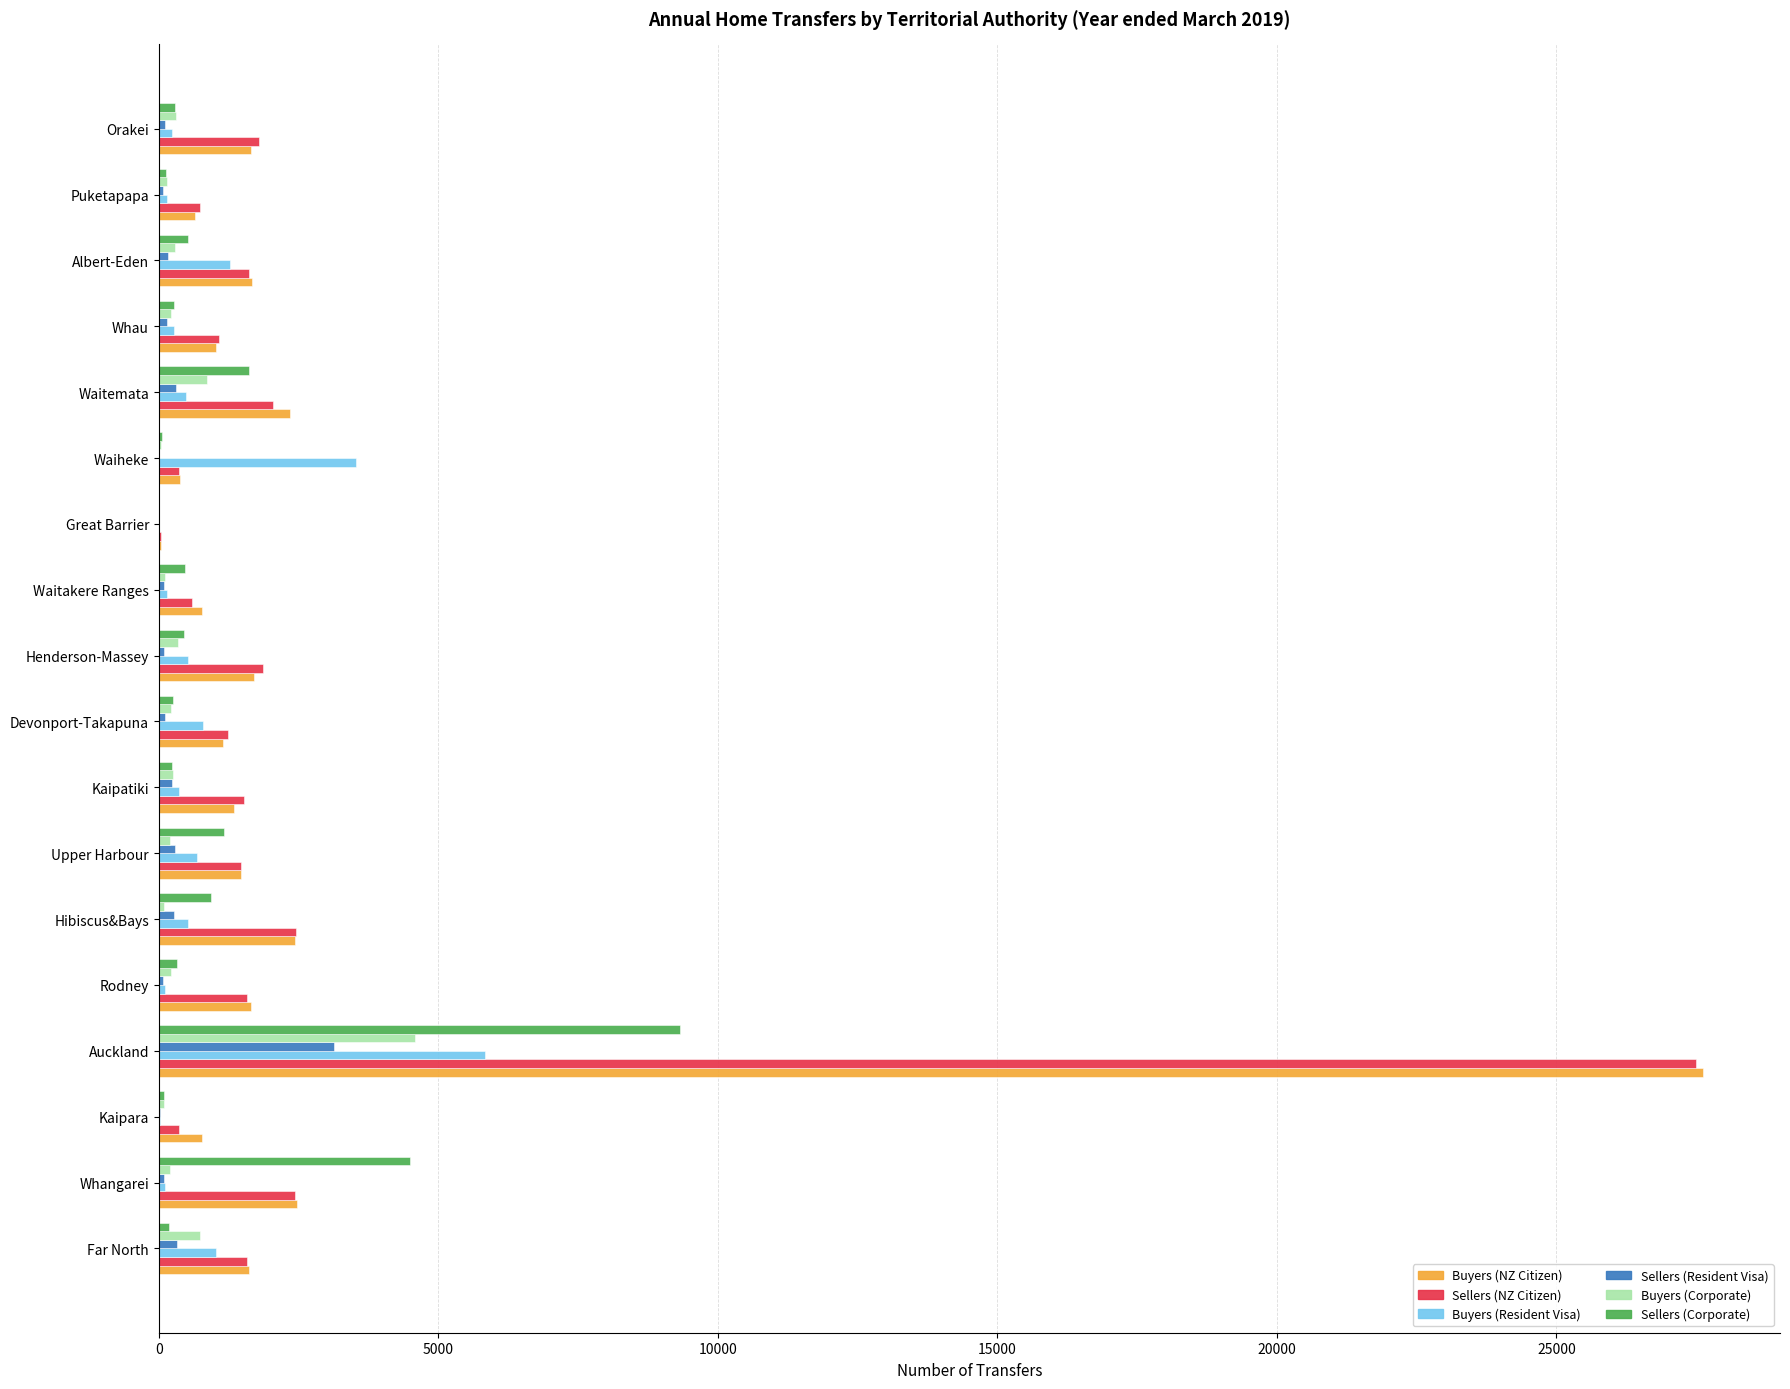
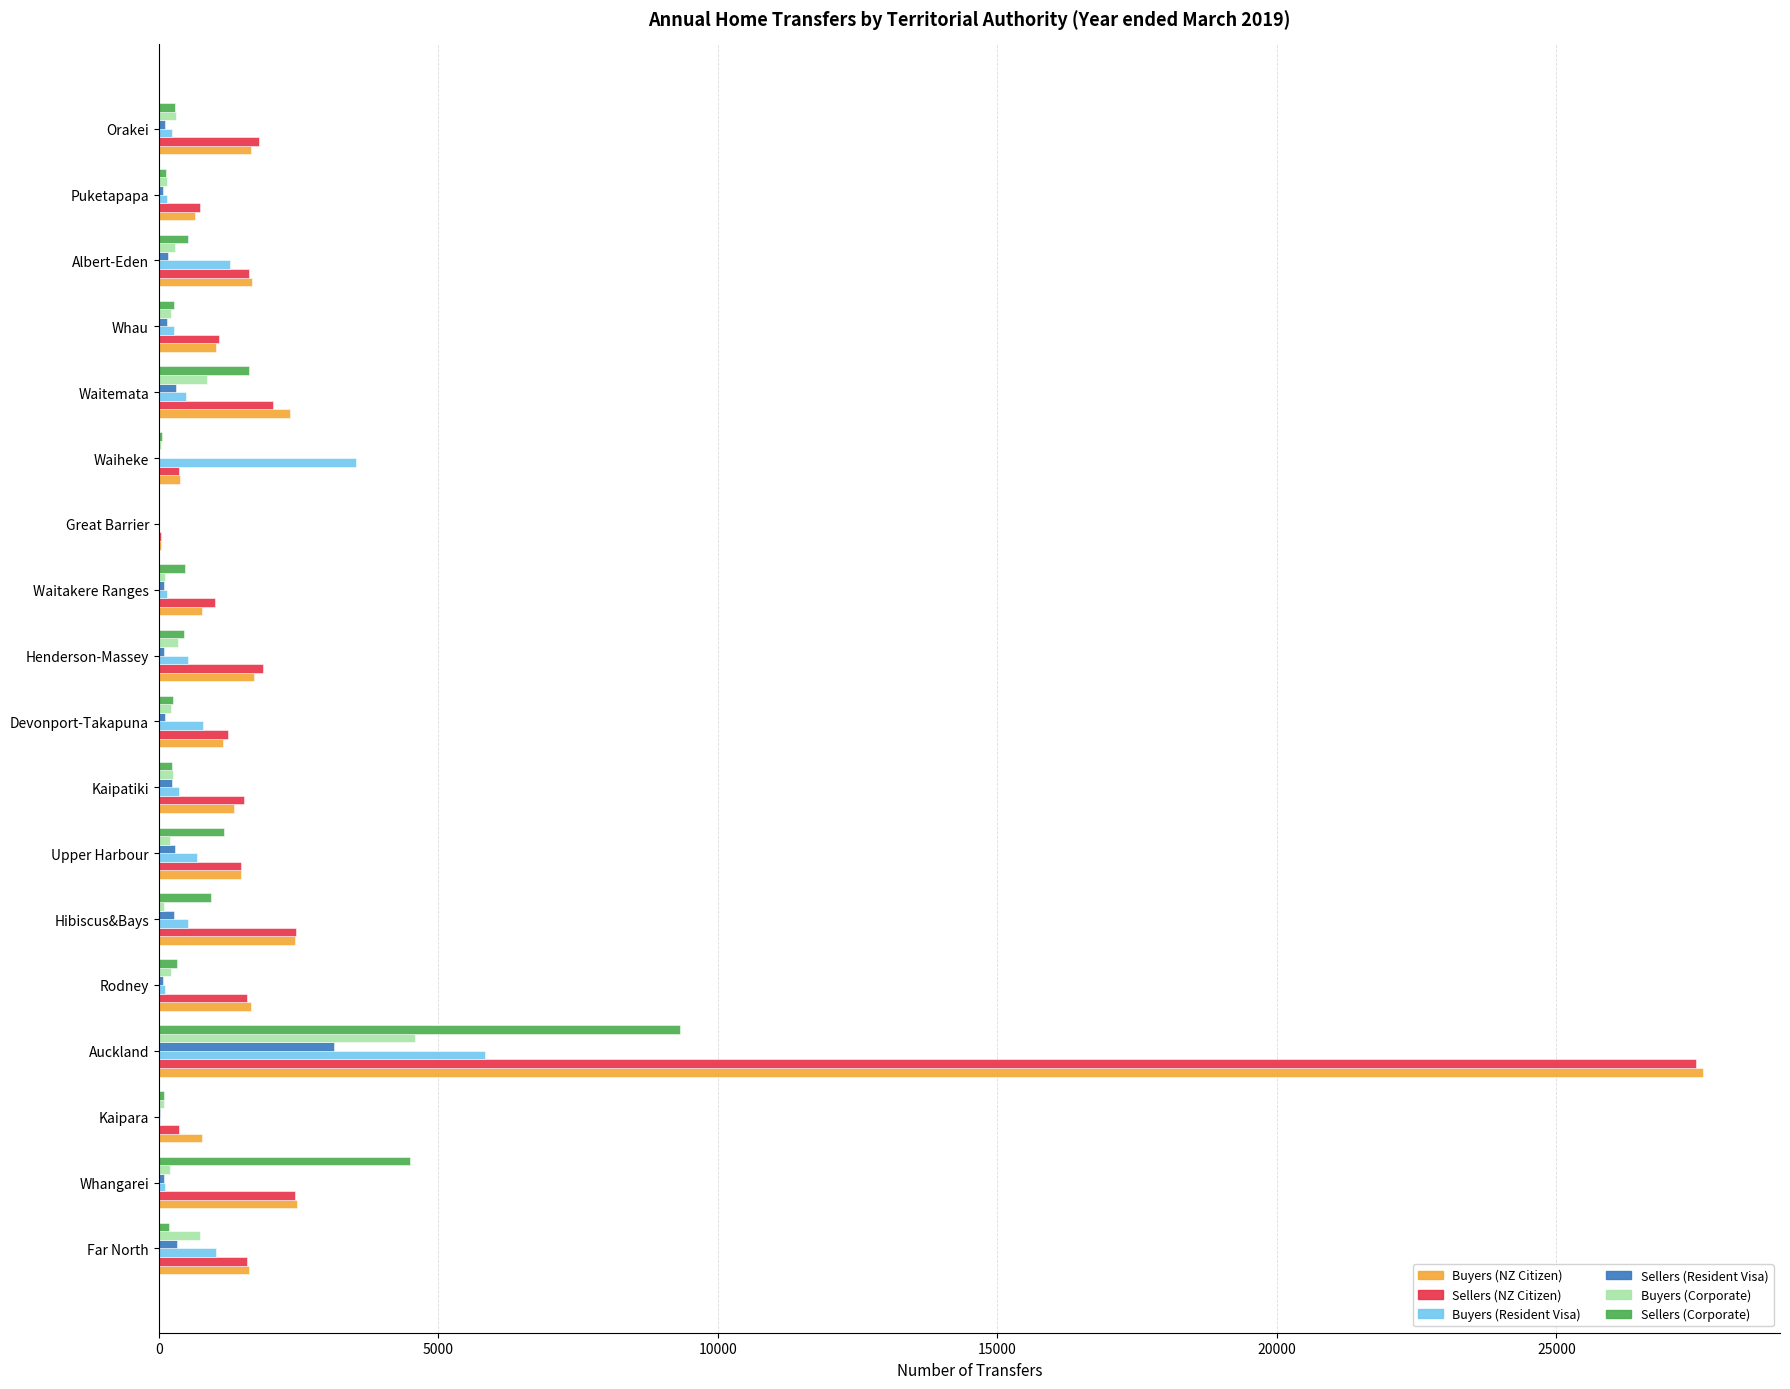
  {
    "Buyers (NZ Citizen)": {
      "Orakei": 1700,
      "Puketapapa": 600,
      "Albert-Eden": 1700,
      "Whau": 1000,
      "Waitemata": 2300,
      "Waiheke": 400,
      "Great Barrier": 0,
      "Waitakere Ranges": 800,
      "Henderson-Massey": 1700,
      "Devonport-Takapuna": 1100,
      "Kaipatiki": 1300,
      "Upper Harbour": 1500,
      "Hibiscus&Bays": 2400,
      "Rodney": 1600,
      "Auckland": 27600,
      "Kaipara": 800,
      "Whangarei": 2500,
      "Far North": 1600
    },
    "Sellers (NZ Citizen)": {
      "Orakei": 1800,
      "Puketapapa": 700,
      "Albert-Eden": 1600,
      "Whau": 1100,
      "Waitemata": 2000,
      "Waiheke": 400,
      "Great Barrier": 0,
-     "Waitakere Ranges": 600,
+     "Waitakere Ranges": 1000,
      "Henderson-Massey": 1900,
      "Devonport-Takapuna": 1200,
      "Kaipatiki": 1500,
      "Upper Harbour": 1500,
      "Hibiscus&Bays": 2500,
      "Rodney": 1600,
      "Auckland": 27500,
      "Kaipara": 400,
      "Whangarei": 2400,
      "Far North": 1600
    },
    "Buyers (Resident Visa)": {
      "Orakei": 200,
      "Puketapapa": 100,
      "Albert-Eden": 1300,
      "Whau": 300,
      "Waitemata": 500,
      "Waiheke": 3500,
      "Great Barrier": 0,
      "Waitakere Ranges": 100,
      "Henderson-Massey": 500,
      "Devonport-Takapuna": 800,
      "Kaipatiki": 400,
      "Upper Harbour": 700,
      "Hibiscus&Bays": 500,
      "Rodney": 100,
      "Auckland": 5800,
      "Whangarei": 100,
      "Far North": 1000
    },
    "Sellers (Resident Visa)": {
      "Orakei": 100,
      "Puketapapa": 100,
      "Albert-Eden": 200,
      "Whau": 200,
      "Waitemata": 300,
      "Great Barrier": 0,
      "Waitakere Ranges": 100,
      "Henderson-Massey": 100,
      "Devonport-Takapuna": 100,
      "Kaipatiki": 200,
      "Upper Harbour": 300,
      "Hibiscus&Bays": 300,
      "Rodney": 100,
      "Auckland": 3100,
      "Whangarei": 100,
      "Far North": 300
    },
    "Buyers (Corporate)": {
      "Orakei": 300,
      "Puketapapa": 100,
      "Albert-Eden": 300,
      "Whau": 200,
      "Waitemata": 900,
      "Great Barrier": 0,
      "Waitakere Ranges": 100,
      "Henderson-Massey": 300,
      "Devonport-Takapuna": 200,
      "Kaipatiki": 300,
      "Upper Harbour": 200,
      "Hibiscus&Bays": 100,
      "Rodney": 200,
      "Auckland": 4600,
      "Kaipara": 100,
      "Whangarei": 200,
      "Far North": 700
    },
    "Sellers (Corporate)": {
      "Orakei": 300,
      "Puketapapa": 100,
      "Albert-Eden": 500,
      "Whau": 300,
      "Waitemata": 1600,
      "Waiheke": 100,
      "Great Barrier": 0,
      "Waitakere Ranges": 500,
      "Henderson-Massey": 500,
      "Devonport-Takapuna": 200,
      "Kaipatiki": 200,
      "Upper Harbour": 1200,
      "Hibiscus&Bays": 900,
      "Rodney": 300,
      "Auckland": 9300,
      "Kaipara": 100,
      "Whangarei": 4500,
      "Far North": 200
    }
  }
